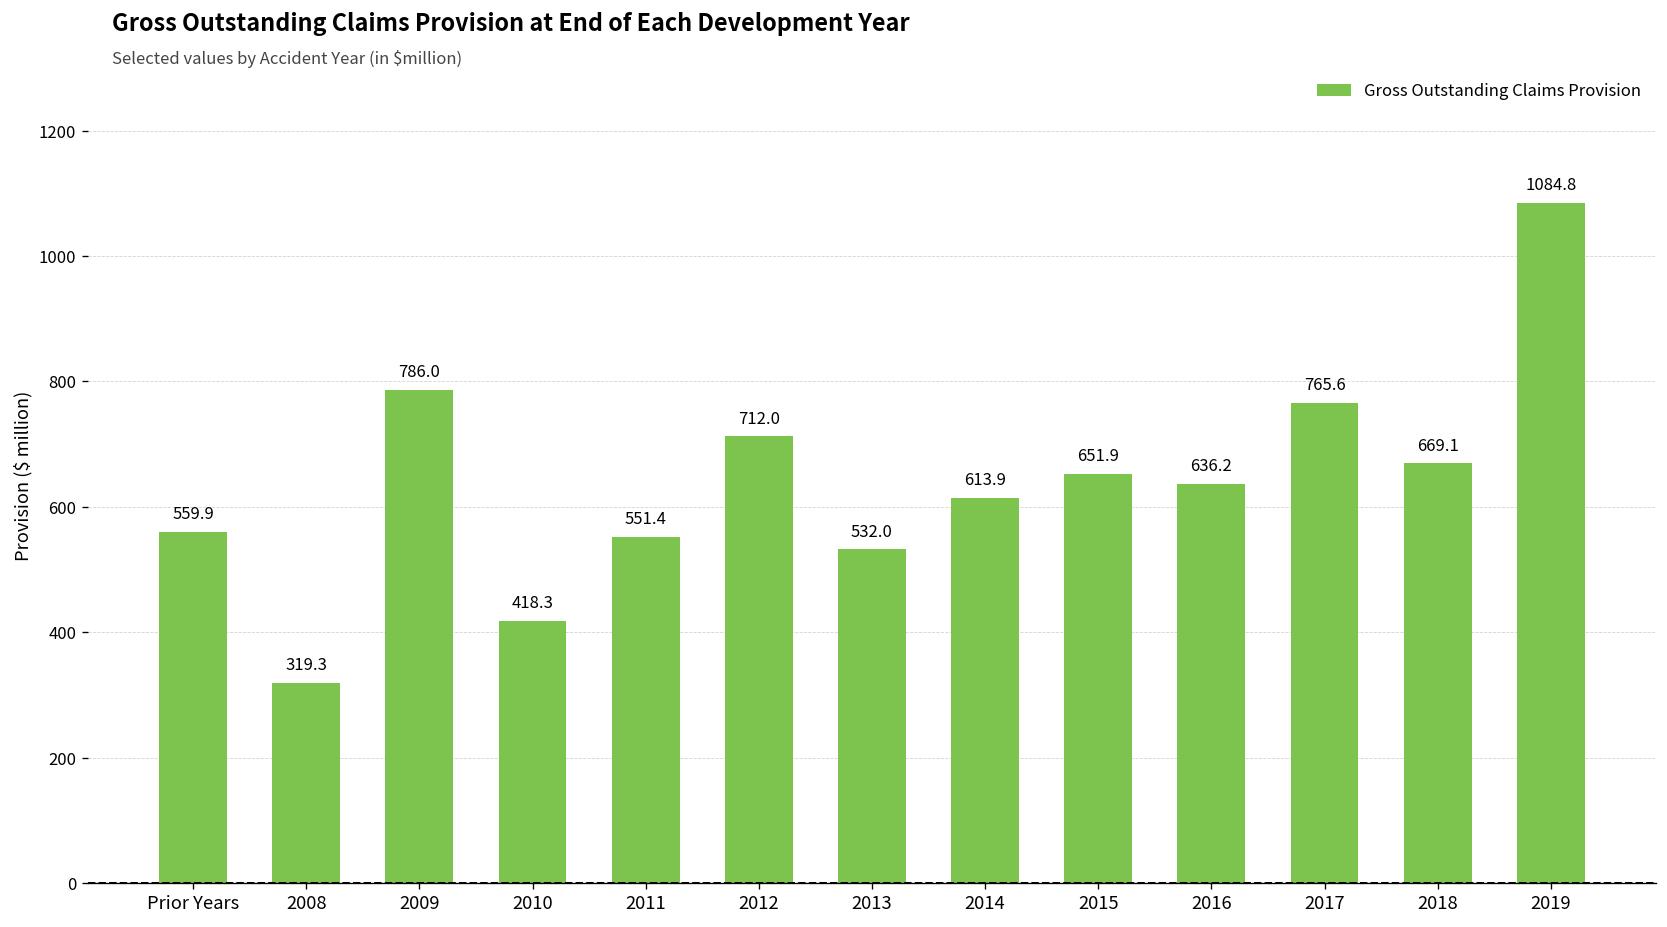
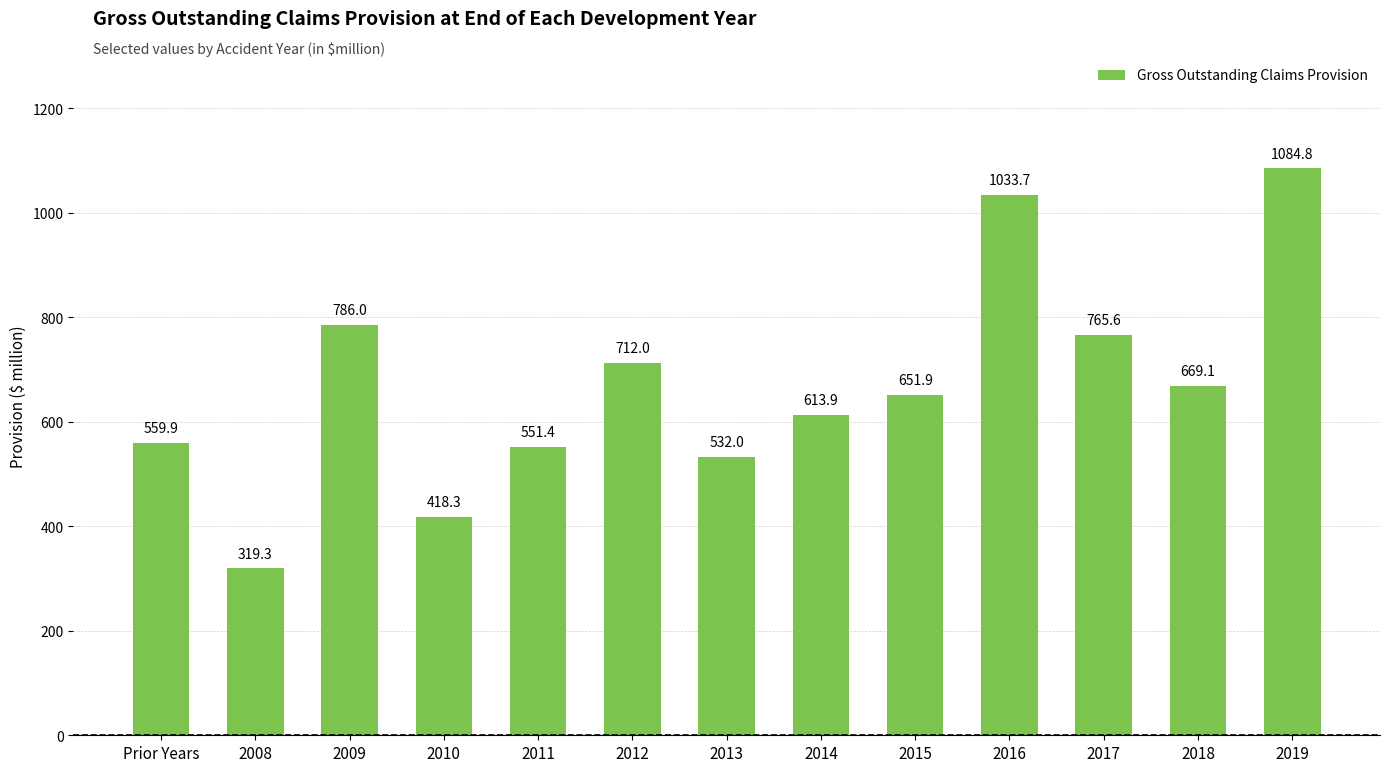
  {
    "Prior Years": 559.9,
    "2008": 319.3,
    "2009": 786.0,
    "2010": 418.3,
    "2011": 551.4,
    "2012": 712.0,
    "2013": 532.0,
    "2014": 613.9,
    "2015": 651.9,
-   "2016": 636.2,
+   "2016": 1033.7,
    "2017": 765.6,
    "2018": 669.1,
    "2019": 1084.8
  }
